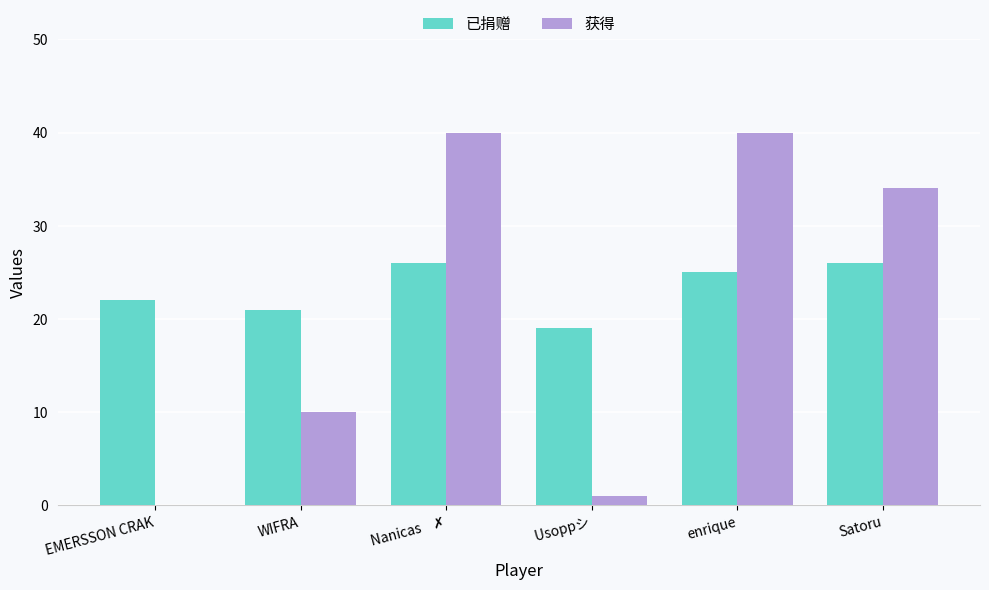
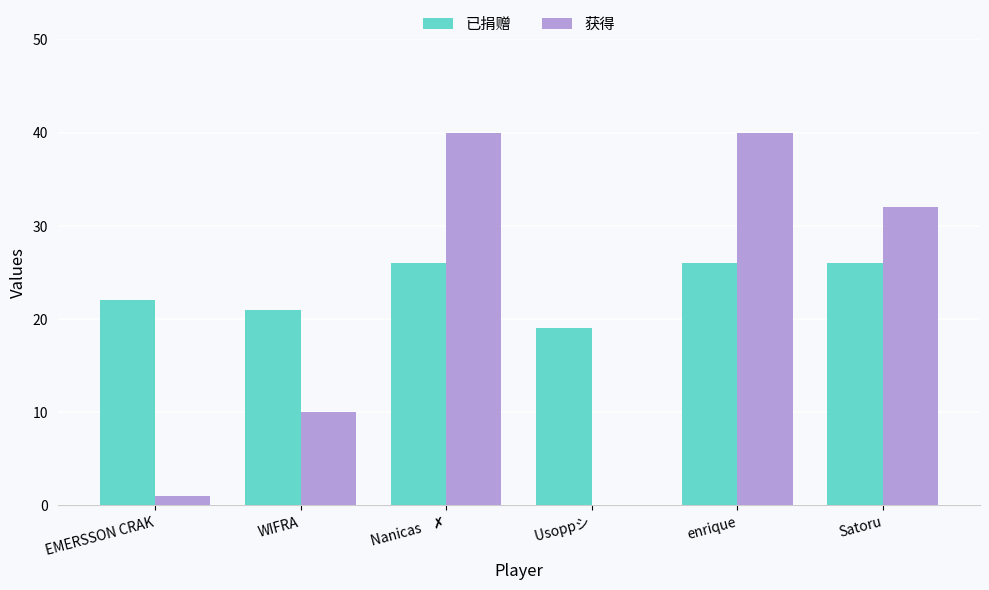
  {
    "已捐赠": {
      "EMERSSON CRAK": 22,
      "WIFRA": 21,
      "ㅤNanicasㅤ✗": 26,
      "Usoppシ︎": 19,
-     "enrique": 25,
+     "enrique": 26,
      "Satoru": 26
    },
    "获得": {
-     "EMERSSON CRAK": 0,
+     "EMERSSON CRAK": 1,
      "WIFRA": 10,
      "ㅤNanicasㅤ✗": 40,
-     "Usoppシ︎": 1,
+     "Usoppシ︎": 0,
      "enrique": 40,
-     "Satoru": 34
+     "Satoru": 32
    }
  }
